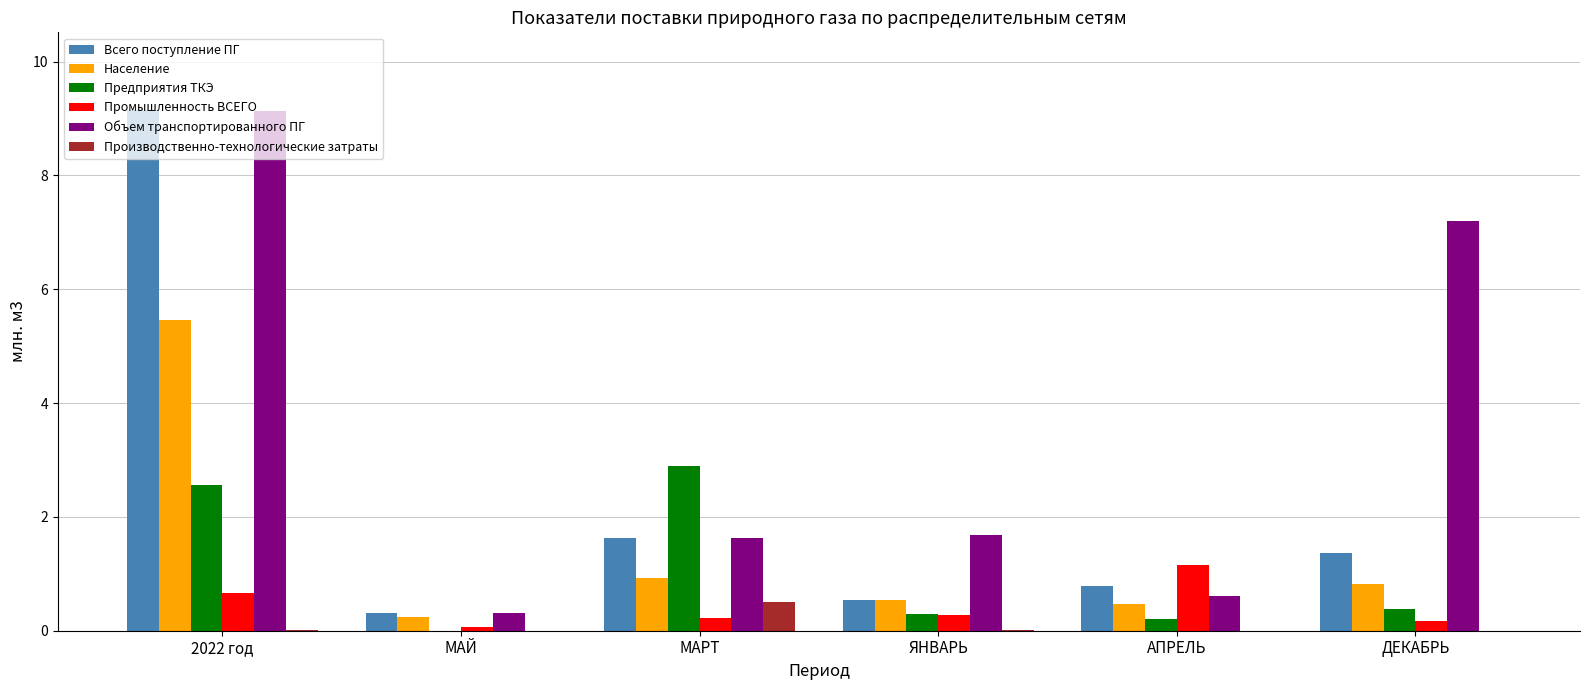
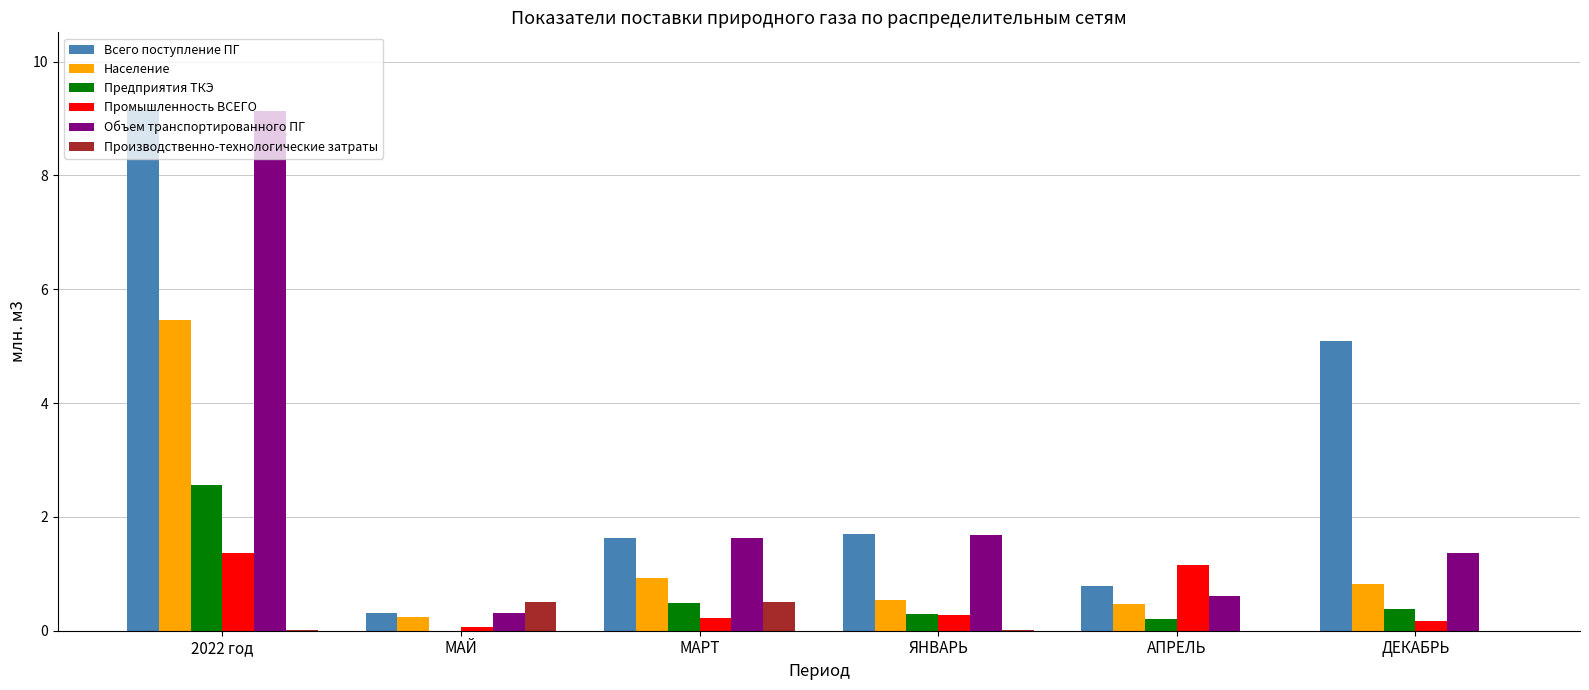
  {
    "Всего поступление ПГ": {
      "МАЙ": 0.3,
      "МАРТ": 1.6,
-     "ЯНВАРЬ": 0.5,
+     "ЯНВАРЬ": 1.7,
      "АПРЕЛЬ": 0.8,
-     "ДЕКАБРЬ": 1.4
+     "ДЕКАБРЬ": 5.1
    },
    "Население": {
      "2022 год": 5.5,
      "МАЙ": 0.2,
      "МАРТ": 0.9,
      "ЯНВАРЬ": 0.5,
      "АПРЕЛЬ": 0.5,
      "ДЕКАБРЬ": 0.8
    },
    "Предприятия ТКЭ": {
      "2022 год": 2.6,
      "МАЙ": 0.0,
-     "МАРТ": 2.9,
+     "МАРТ": 0.5,
      "ЯНВАРЬ": 0.3,
      "АПРЕЛЬ": 0.2,
      "ДЕКАБРЬ": 0.4
    },
    "Промышленность ВСЕГО": {
-     "2022 год": 0.7,
+     "2022 год": 1.4,
      "МАЙ": 0.1,
      "МАРТ": 0.2,
      "ЯНВАРЬ": 0.3,
      "АПРЕЛЬ": 1.2,
      "ДЕКАБРЬ": 0.2
    },
    "Объем транспортированного ПГ": {
      "МАЙ": 0.3,
      "МАРТ": 1.6,
      "ЯНВАРЬ": 1.7,
      "АПРЕЛЬ": 0.6,
-     "ДЕКАБРЬ": 7.2
+     "ДЕКАБРЬ": 1.4
    },
    "Производственно-технологические затраты": {
-     "МАЙ": 0.0,
+     "МАЙ": 0.5,
      "МАРТ": 0.5,
      "АПРЕЛЬ": 0.0,
      "ДЕКАБРЬ": 0.0
    }
  }
